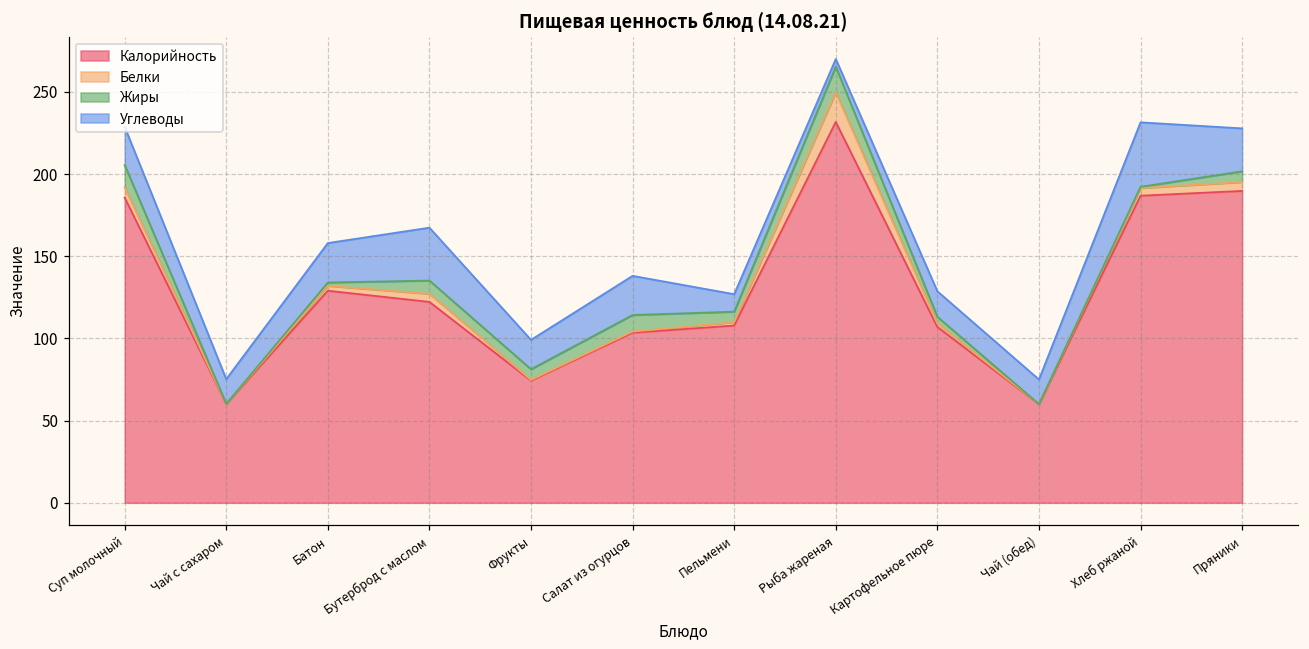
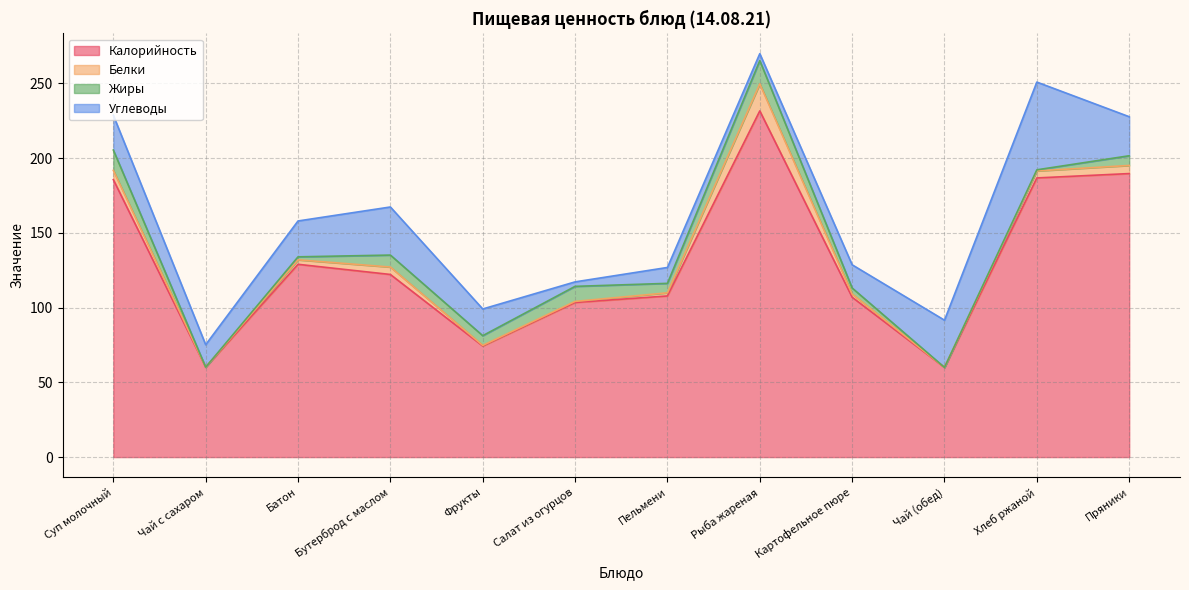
  {
    "Калорийность": {
      "Суп молочный": 186,
      "Батон": 129,
      "Бутерброд с маслом": 122,
      "Пельмени": 108,
      "Рыба жареная": 232,
      "Картофельное пюре": 107,
      "Хлеб ржаной": 187,
      "Пряники": 190
    },
    "Белки": {
      "Суп молочный": 6,
      "Батон": 3,
      "Бутерброд с маслом": 5,
      "Пельмени": 2,
      "Рыба жареная": 18,
      "Картофельное пюре": 2,
      "Пряники": 5
    },
    "Жиры": {
      "Суп молочный": 14,
      "Батон": 2,
      "Бутерброд с маслом": 8,
      "Фрукты": 7,
      "Салат из огурцов": 10,
      "Пельмени": 6,
      "Рыба жареная": 16,
      "Картофельное пюре": 4,
      "Пряники": 6
    },
    "Углеводы": {
      "Чай с сахаром": 15,
      "Батон": 24,
      "Бутерброд с маслом": 32,
      "Фрукты": 18,
-     "Салат из огурцов": 24,
+     "Салат из огурцов": 3,
      "Пельмени": 11,
      "Рыба жареная": 5,
      "Картофельное пюре": 16,
-     "Чай (обед)": 15,
-     "Хлеб ржаной": 39,
+     "Чай (обед)": 32,
+     "Хлеб ржаной": 59,
      "Пряники": 26
    }
  }
